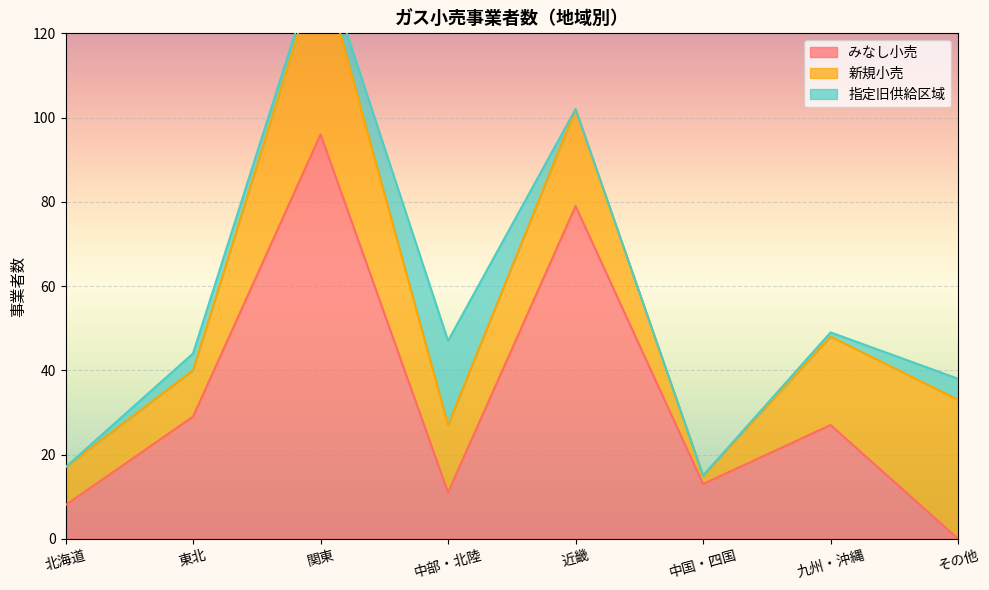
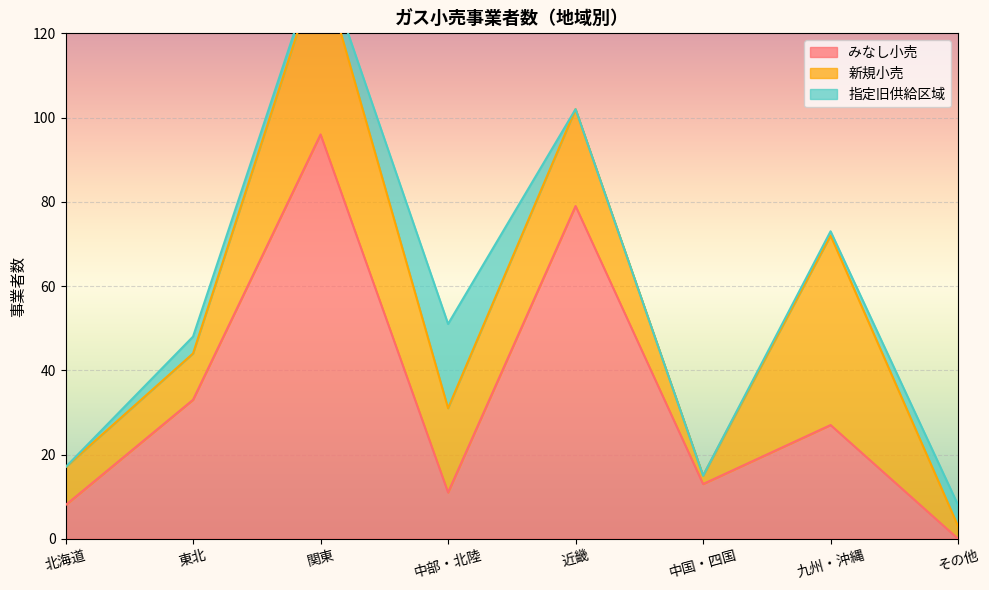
  {
    "みなし小売": {
      "北海道": 8,
-     "東北": 29,
+     "東北": 33,
      "関東": 96,
      "中部・北陸": 11,
      "近畿": 79,
      "中国・四国": 13,
      "九州・沖縄": 27,
      "その他": 0
    },
    "新規小売": {
      "東北": 11,
-     "中部・北陸": 16,
-     "九州・沖縄": 21,
-     "その他": 33
+     "中部・北陸": 20,
+     "九州・沖縄": 45,
+     "その他": 3
    },
    "指定旧供給区域": {
      "東北": 4,
      "中部・北陸": 20,
      "九州・沖縄": 1,
      "その他": 5
    }
  }
